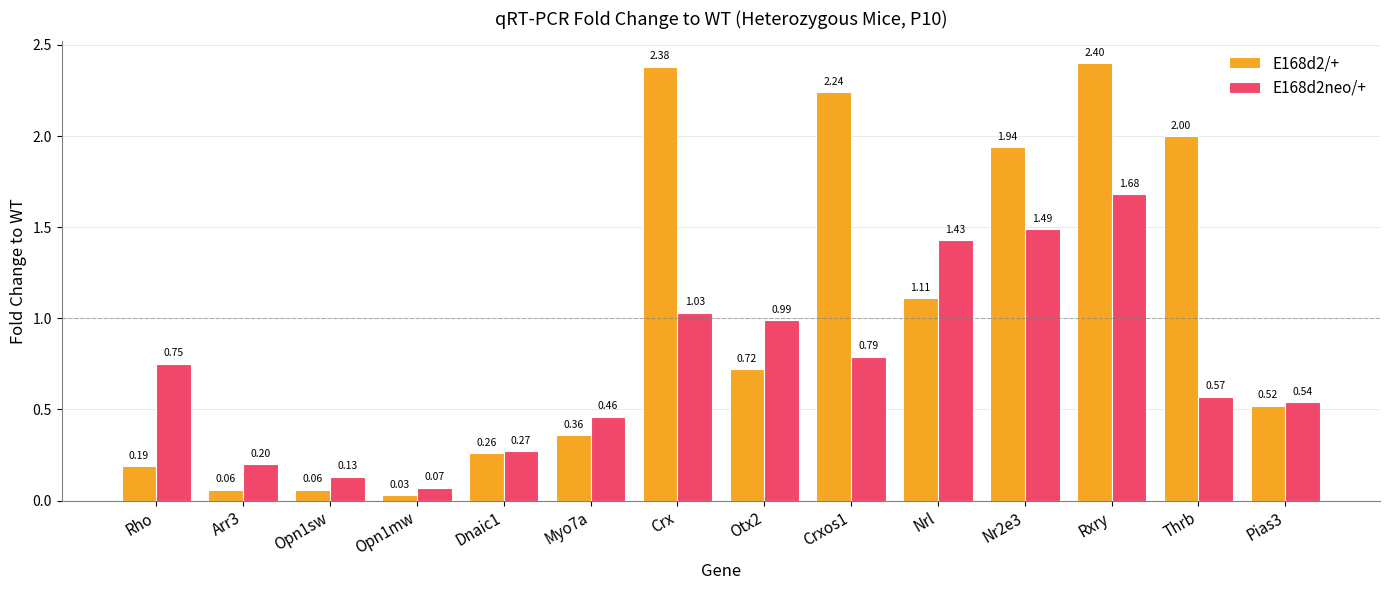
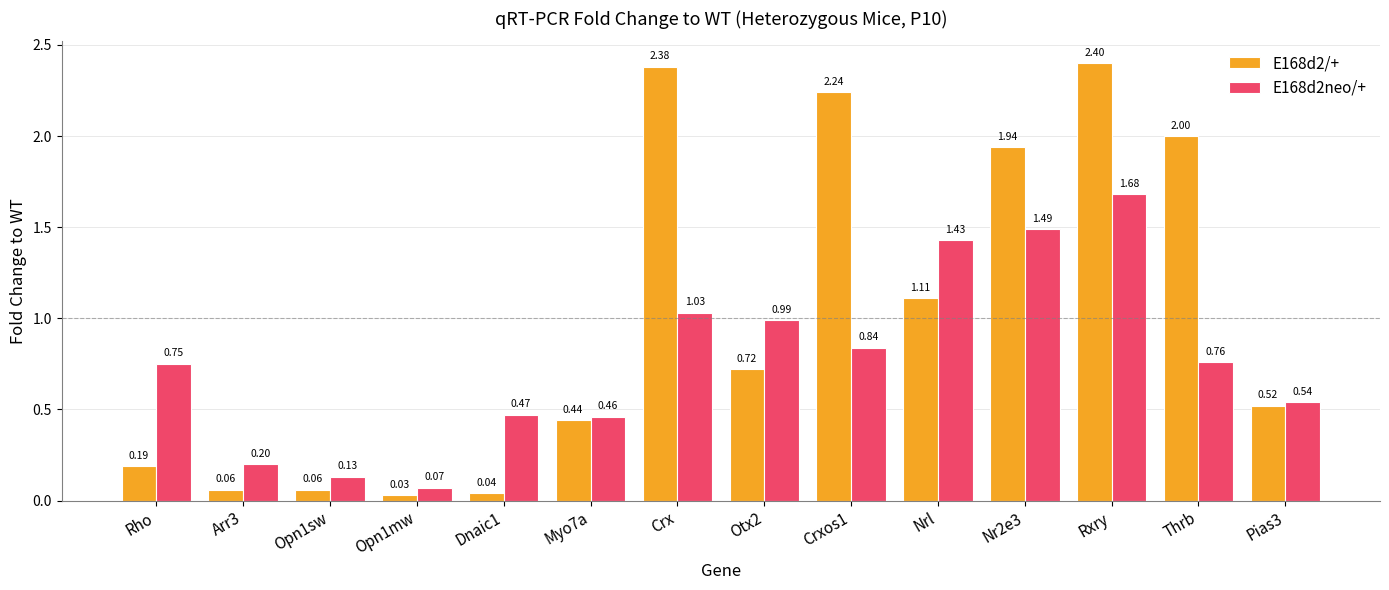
  {
    "E168d2/+": {
      "Rho": 0.19,
      "Arr3": 0.06,
      "Opn1sw": 0.06,
      "Opn1mw": 0.03,
-     "Dnaic1": 0.26,
-     "Myo7a": 0.36,
+     "Dnaic1": 0.04,
+     "Myo7a": 0.44,
      "Crx": 2.38,
      "Otx2": 0.72,
      "Crxos1": 2.24,
      "Nrl": 1.11,
      "Nr2e3": 1.94,
      "Rxry": 2.40,
      "Thrb": 2.00,
      "Pias3": 0.52
    },
    "E168d2neo/+": {
      "Rho": 0.75,
      "Arr3": 0.20,
      "Opn1sw": 0.13,
      "Opn1mw": 0.07,
-     "Dnaic1": 0.27,
+     "Dnaic1": 0.47,
      "Myo7a": 0.46,
      "Crx": 1.03,
      "Otx2": 0.99,
-     "Crxos1": 0.79,
+     "Crxos1": 0.84,
      "Nrl": 1.43,
      "Nr2e3": 1.49,
      "Rxry": 1.68,
-     "Thrb": 0.57,
+     "Thrb": 0.76,
      "Pias3": 0.54
    }
  }
